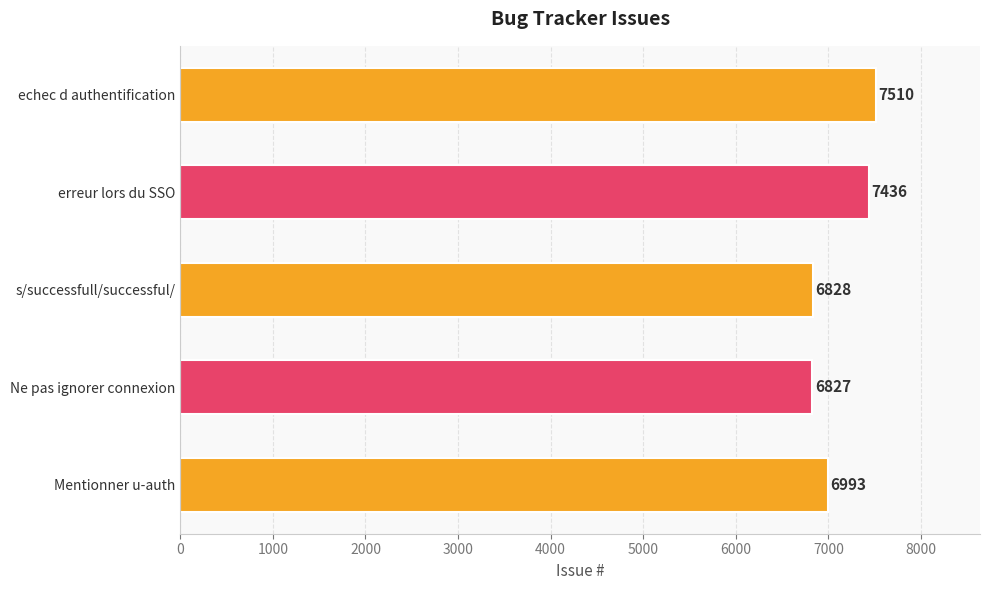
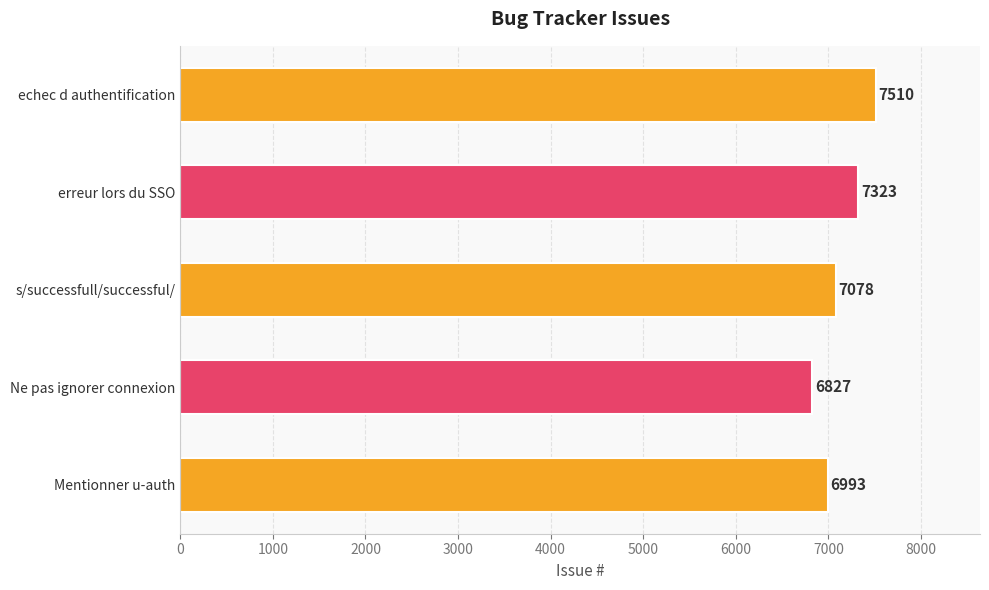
  {
    "echec d authentification": 7510,
-   "erreur lors du SSO": 7436,
-   "s/successfull/successful/": 6828,
+   "erreur lors du SSO": 7323,
+   "s/successfull/successful/": 7078,
    "Ne pas ignorer connexion": 6827,
    "Mentionner u-auth": 6993
  }
